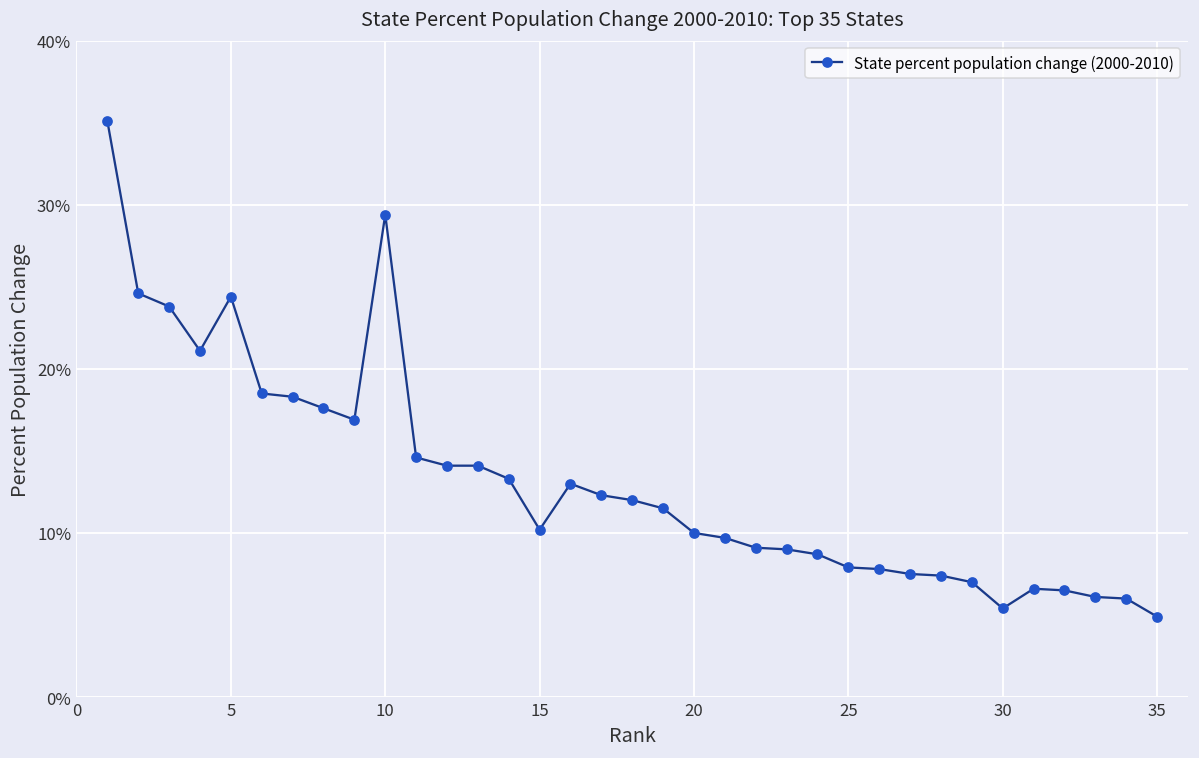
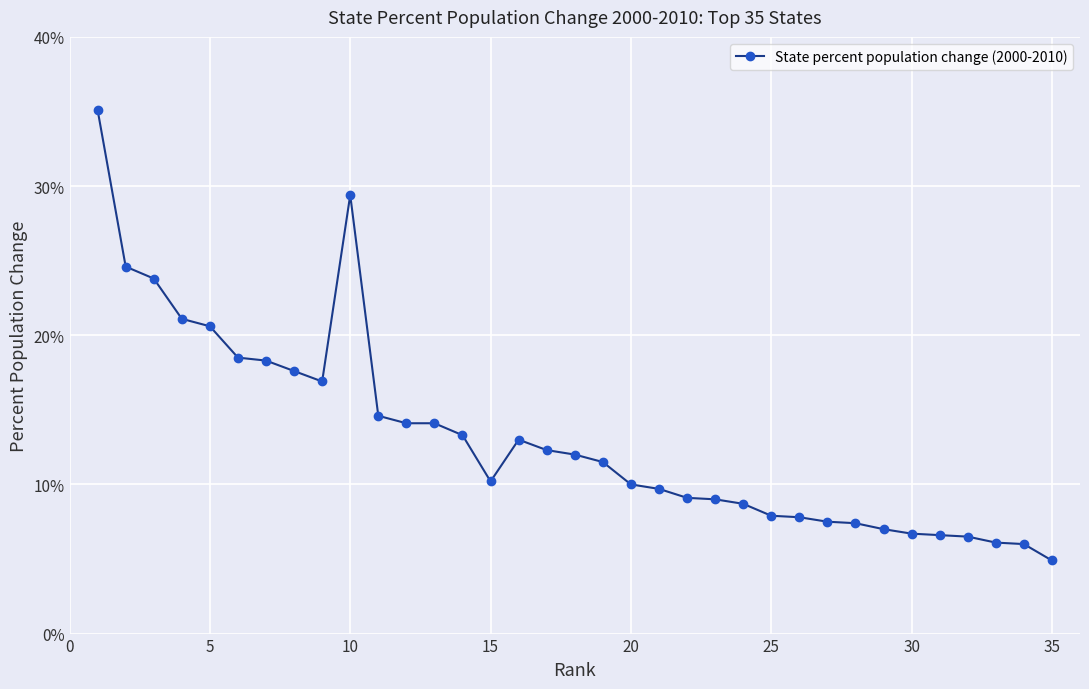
  {
-   "5": "24.4%",
+   "5": "20.6%",
    "10": "29.4%",
    "15": "10.2%",
    "20": "10.0%",
    "25": "7.9%",
-   "30": "5.4%",
+   "30": "6.7%",
    "35": "4.9%"
  }
